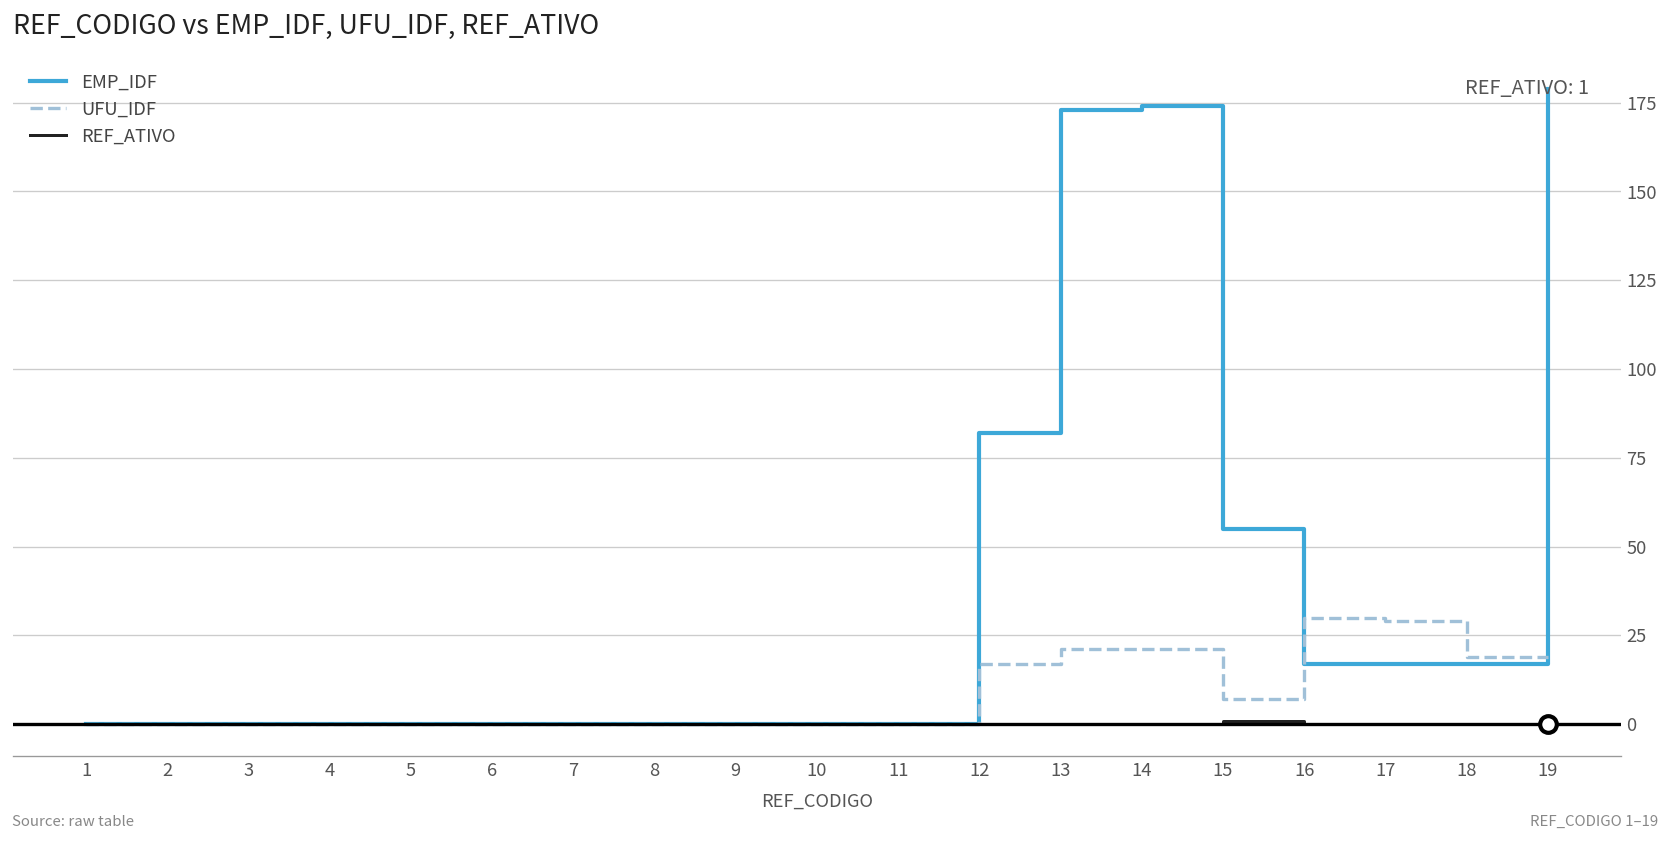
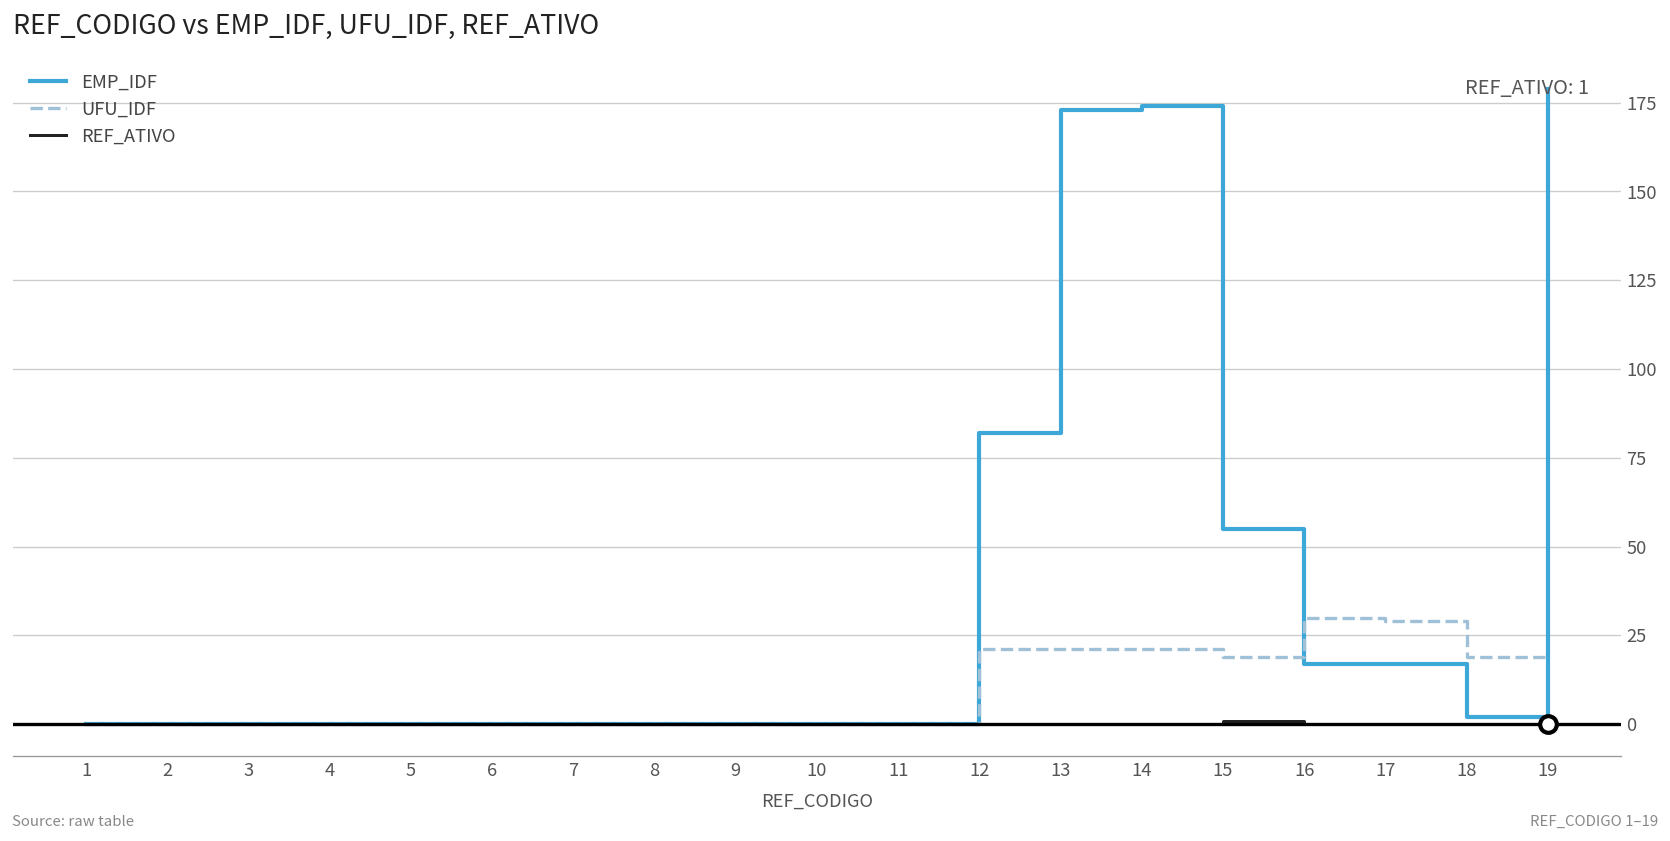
  {
    "EMP_IDF": {
      "12": 82,
      "13": 173,
      "14": 174,
      "15": 55,
      "16": 17,
      "17": 17,
-     "18": 17
+     "18": 2
    },
    "UFU_IDF": {
-     "12": 17,
+     "12": 21,
      "13": 21,
      "14": 21,
-     "15": 7,
+     "15": 19,
      "16": 30,
      "17": 29,
      "18": 19,
      "19": 19
    }
  }
